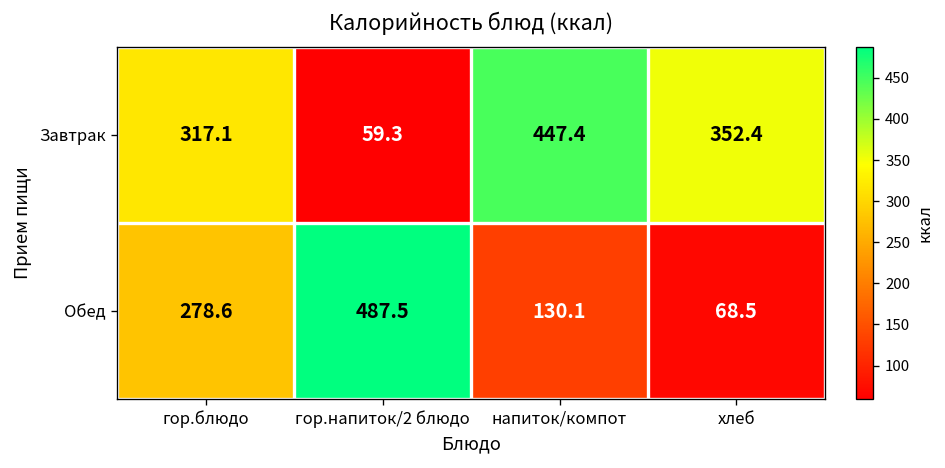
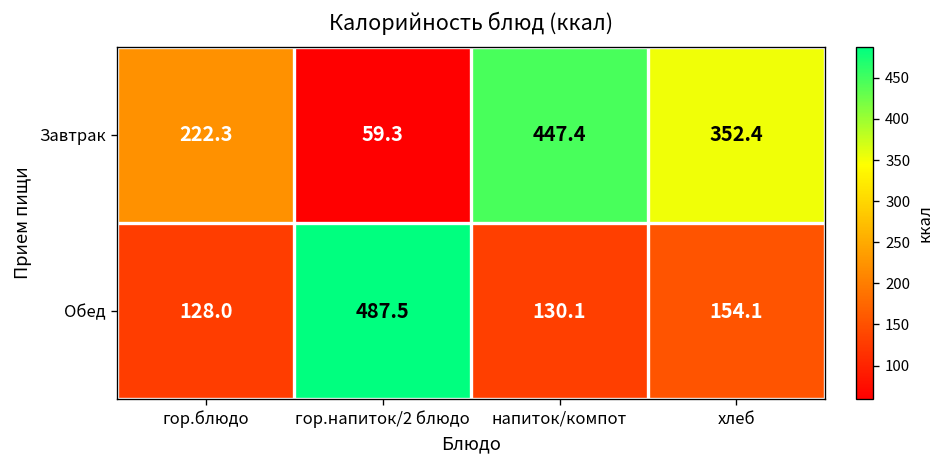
  {
    "Завтрак": {
-     "гор.блюдо": 317.1,
+     "гор.блюдо": 222.3,
      "гор.напиток/2 блюдо": 59.3,
      "напиток/компот": 447.4,
      "хлеб": 352.4
    },
    "Обед": {
-     "гор.блюдо": 278.6,
+     "гор.блюдо": 128.0,
      "гор.напиток/2 блюдо": 487.5,
      "напиток/компот": 130.1,
-     "хлеб": 68.5
+     "хлеб": 154.1
    }
  }
